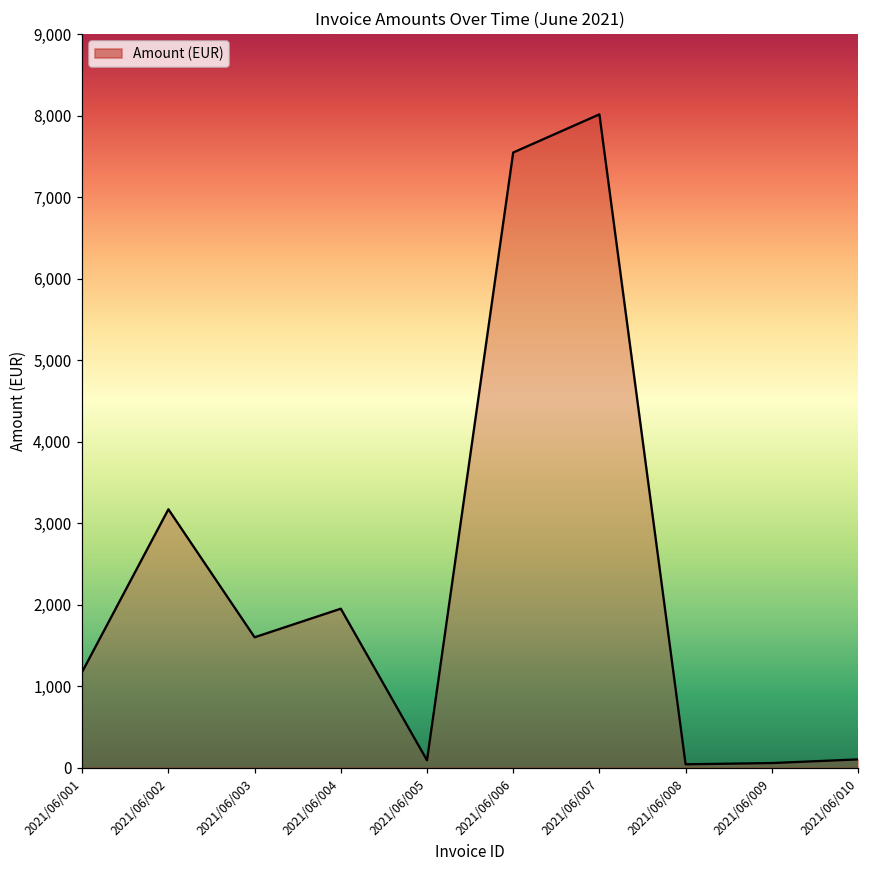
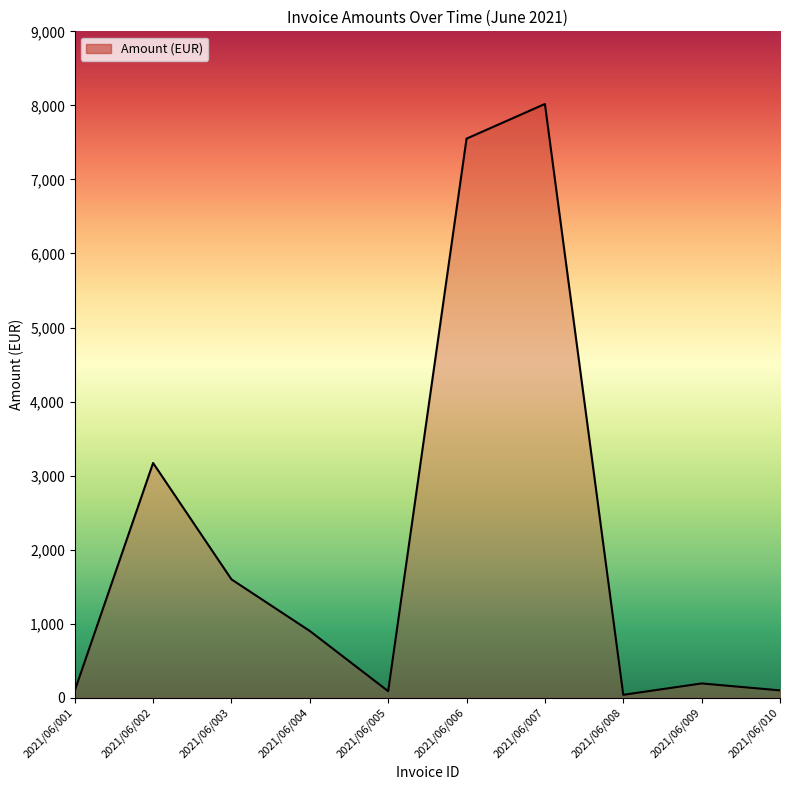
  {
-   "2021/06/001": "1,200",
+   "2021/06/001": "100",
    "2021/06/002": "3,200",
    "2021/06/003": "1,600",
-   "2021/06/004": "2,000",
+   "2021/06/004": "900",
    "2021/06/005": "100",
    "2021/06/006": "7,600",
    "2021/06/007": "8,000",
    "2021/06/008": "0",
-   "2021/06/009": "100",
+   "2021/06/009": "200",
    "2021/06/010": "100"
  }
